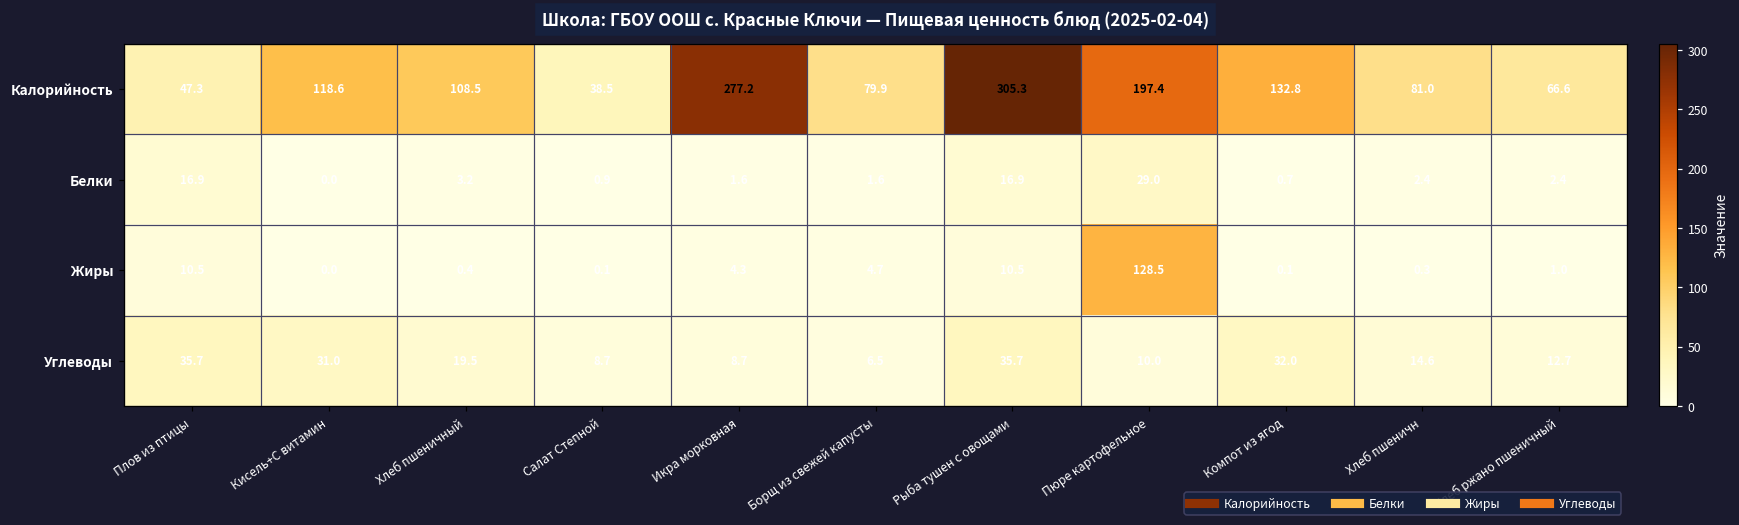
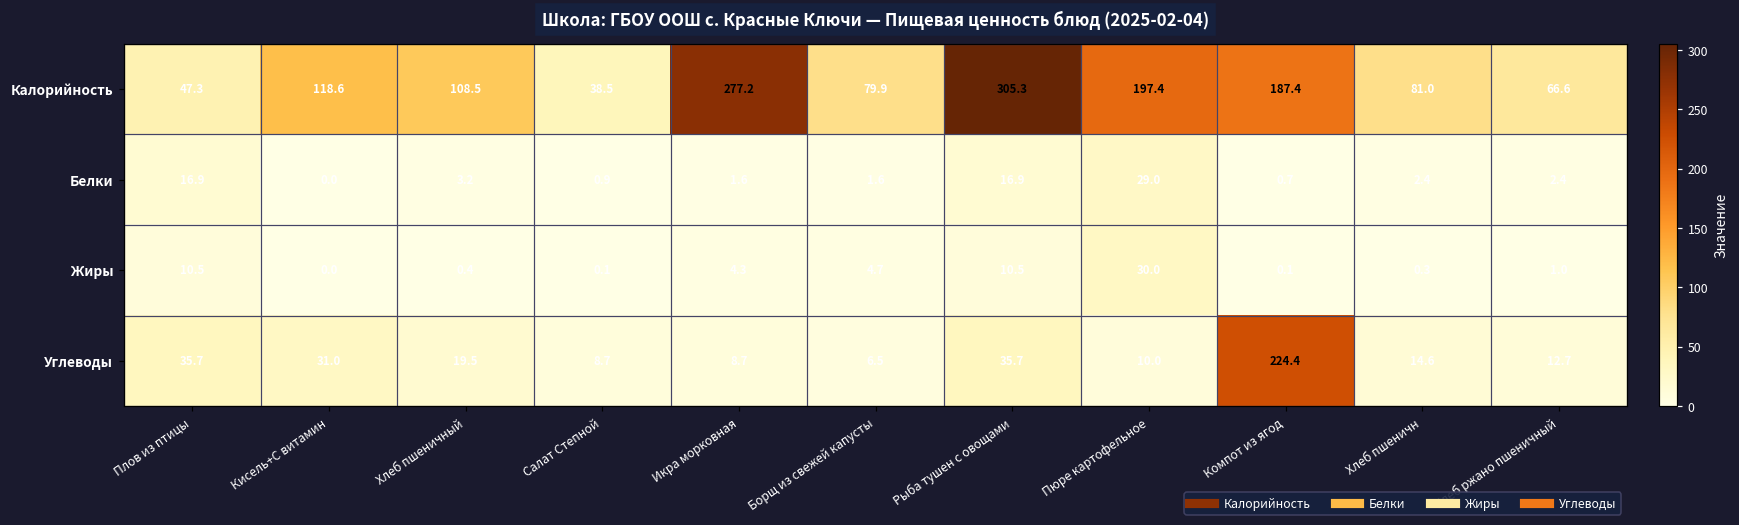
  {
    "Калорийность": {
      "Плов из птицы": 47.3,
      "Кисель+С витамин": 118.6,
      "Хлеб пшеничный": 108.5,
      "Салат Степной": 38.5,
      "Икра морковная": 277.2,
      "Борщ из свежей капусты": 79.9,
      "Рыба тушен с овощами": 305.3,
      "Пюре картофельное": 197.4,
-     "Компот из ягод": 132.8,
+     "Компот из ягод": 187.4,
      "Хлеб пшеничн": 81.0,
      "Хлеб ржано пшеничный": 66.6
    },
    "Белки": {
      "Пюре картофельное": 29.0
    },
    "Жиры": {
-     "Пюре картофельное": 128.5
+     "Пюре картофельное": 30.0
    },
    "Углеводы": {
      "Плов из птицы": 35.7,
      "Кисель+С витамин": 31.0,
      "Рыба тушен с овощами": 35.7,
-     "Компот из ягод": 32.0
+     "Компот из ягод": 224.4
    }
  }
